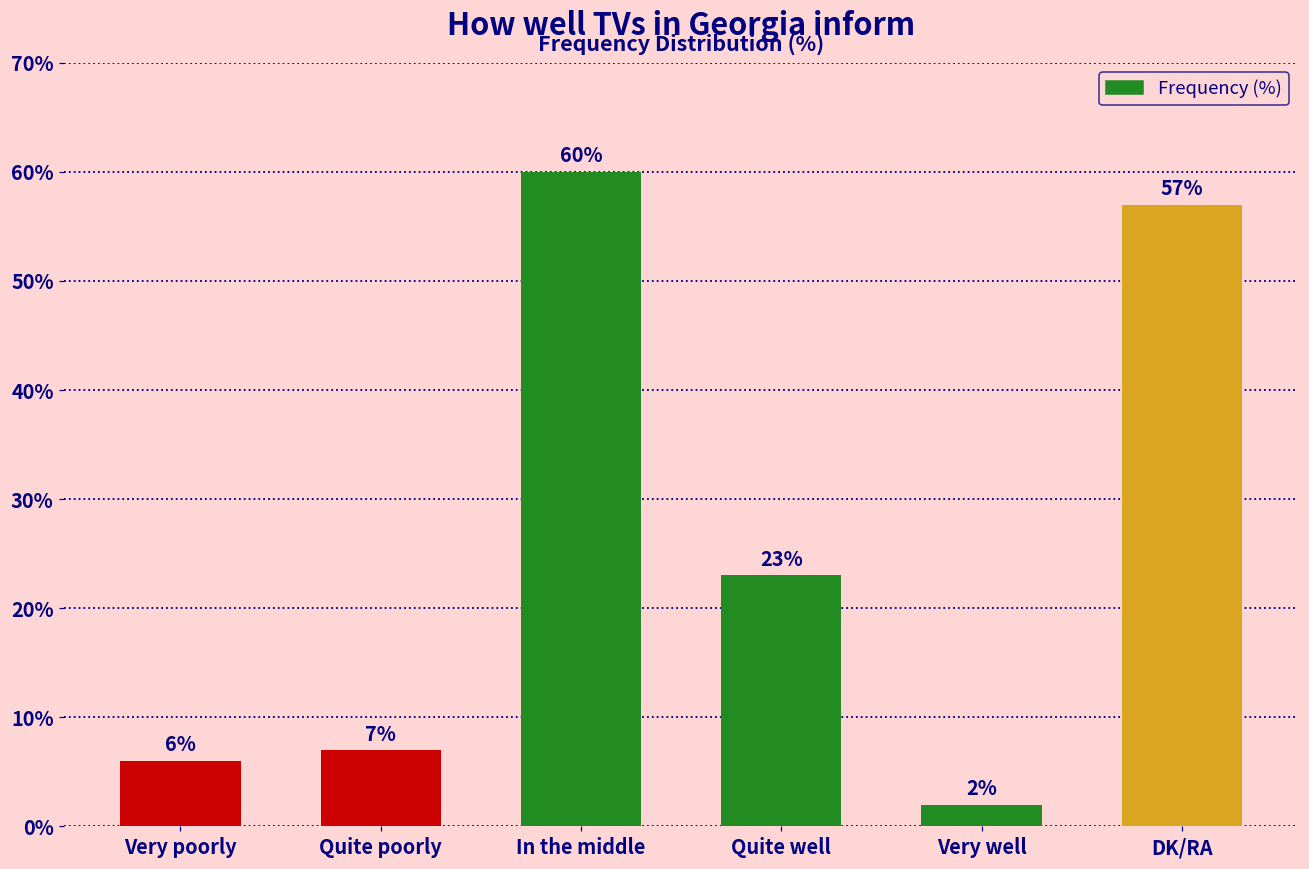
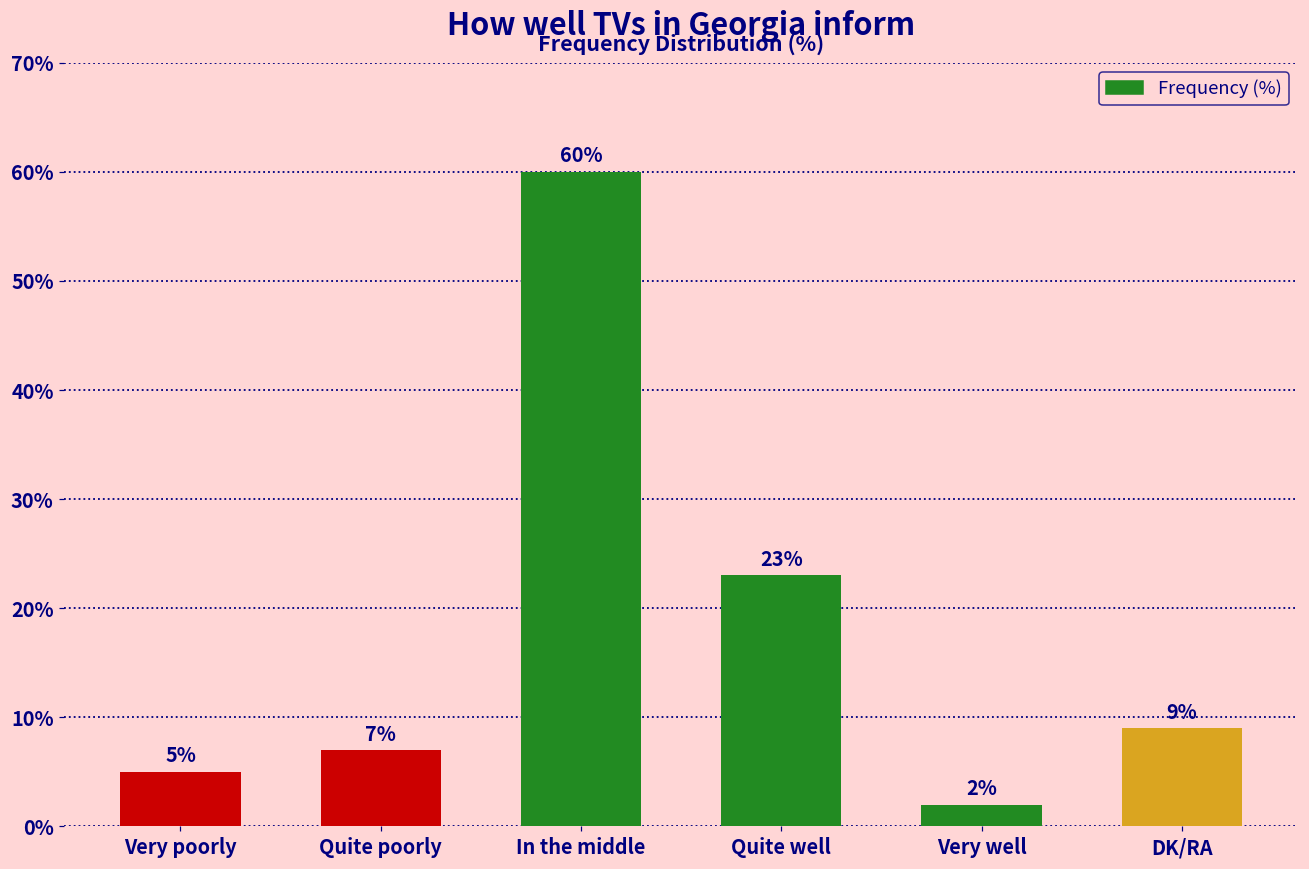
  {
-   "Very poorly": "6%",
+   "Very poorly": "5%",
    "Quite poorly": "7%",
    "In the middle": "60%",
    "Quite well": "23%",
    "Very well": "2%",
-   "DK/RA": "57%"
+   "DK/RA": "9%"
  }
